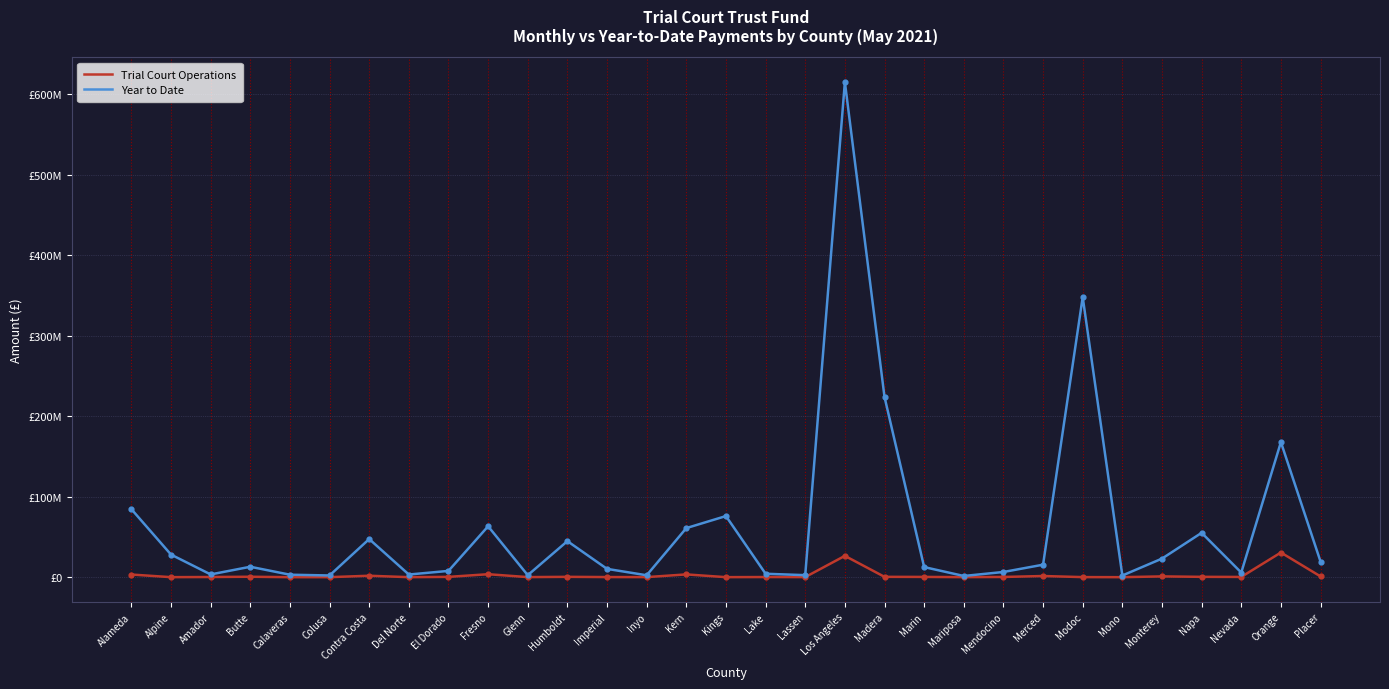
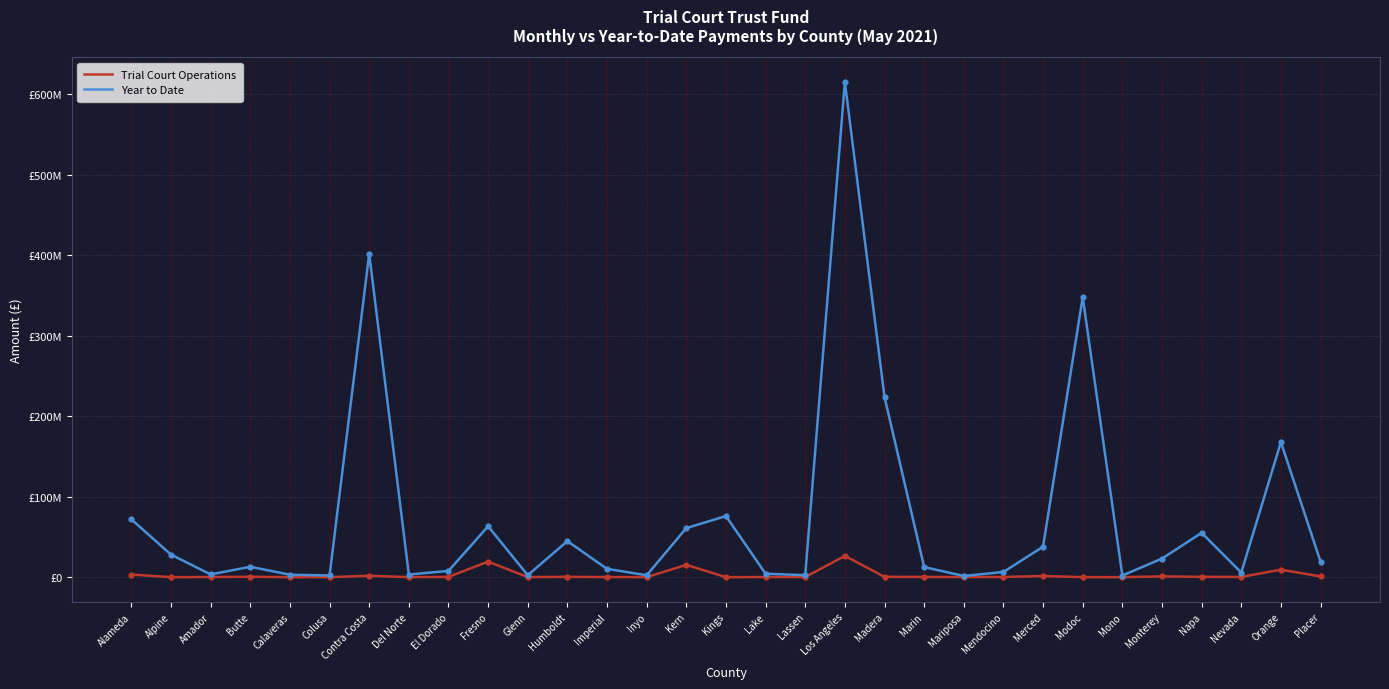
  {
    "Trial Court Operations": {
      "Alameda": "£0",
      "Alpine": "£0",
      "Amador": "£0",
      "Butte": "£0",
      "Contra Costa": "£0",
      "Del Norte": "£0",
      "El Dorado": "£0",
-     "Fresno": "£0",
+     "Fresno": "£20000000",
      "Humboldt": "£0",
      "Imperial": "£0",
-     "Kern": "£0",
+     "Kern": "£20000000",
      "Kings": "£0",
      "Lake": "£0",
      "Los Angeles": "£30000000",
      "Madera": "£0",
      "Marin": "£0",
      "Mendocino": "£0",
      "Merced": "£0",
      "Modoc": "£0",
      "Monterey": "£0",
      "Napa": "£0",
      "Nevada": "£0",
-     "Orange": "£30000000",
+     "Orange": "£10000000",
      "Placer": "£0"
    },
    "Year to Date": {
-     "Alameda": "£80000000",
+     "Alameda": "£70000000",
      "Alpine": "£30000000",
      "Amador": "£0",
      "Butte": "£10000000",
-     "Contra Costa": "£50000000",
+     "Contra Costa": "£400000000",
      "Del Norte": "£0",
      "El Dorado": "£10000000",
      "Fresno": "£60000000",
      "Humboldt": "£40000000",
      "Imperial": "£10000000",
      "Kern": "£60000000",
      "Kings": "£80000000",
      "Lake": "£0",
      "Los Angeles": "£620000000",
      "Madera": "£220000000",
      "Marin": "£10000000",
      "Mendocino": "£10000000",
-     "Merced": "£20000000",
+     "Merced": "£40000000",
      "Modoc": "£350000000",
      "Monterey": "£20000000",
      "Napa": "£60000000",
      "Nevada": "£10000000",
      "Orange": "£170000000",
      "Placer": "£20000000"
    }
  }
